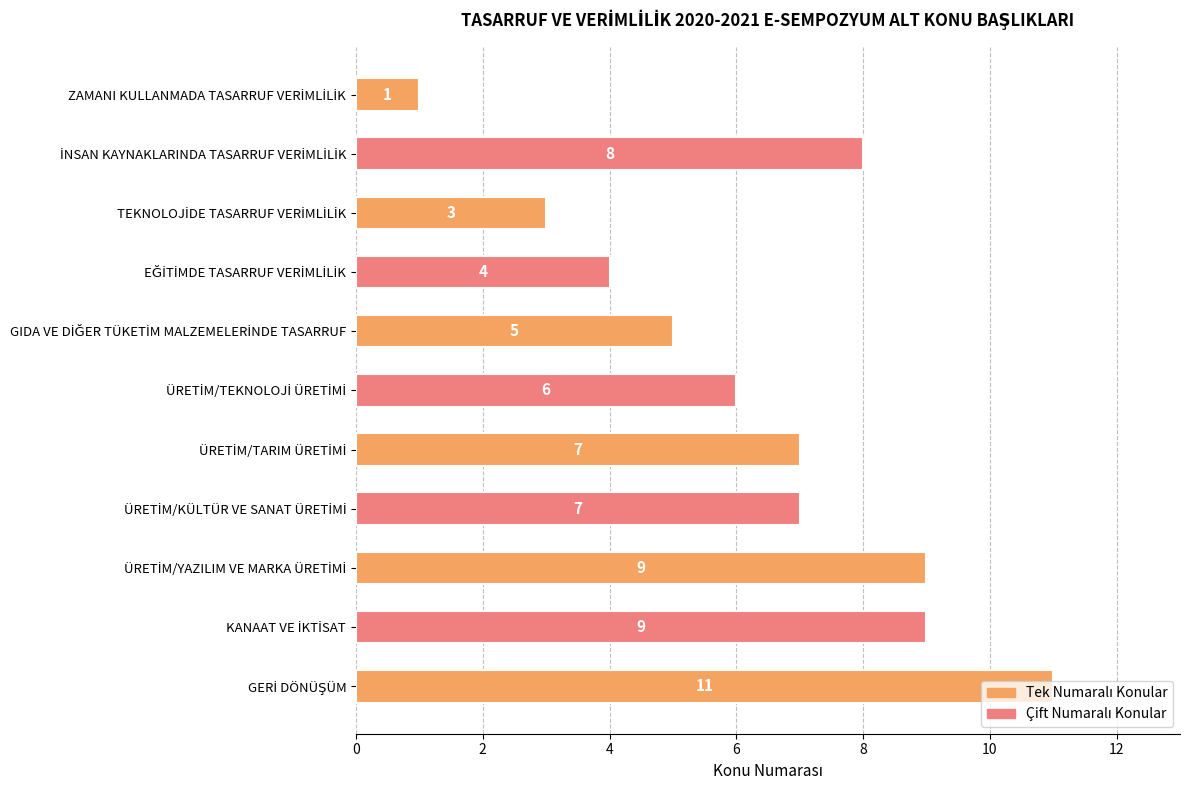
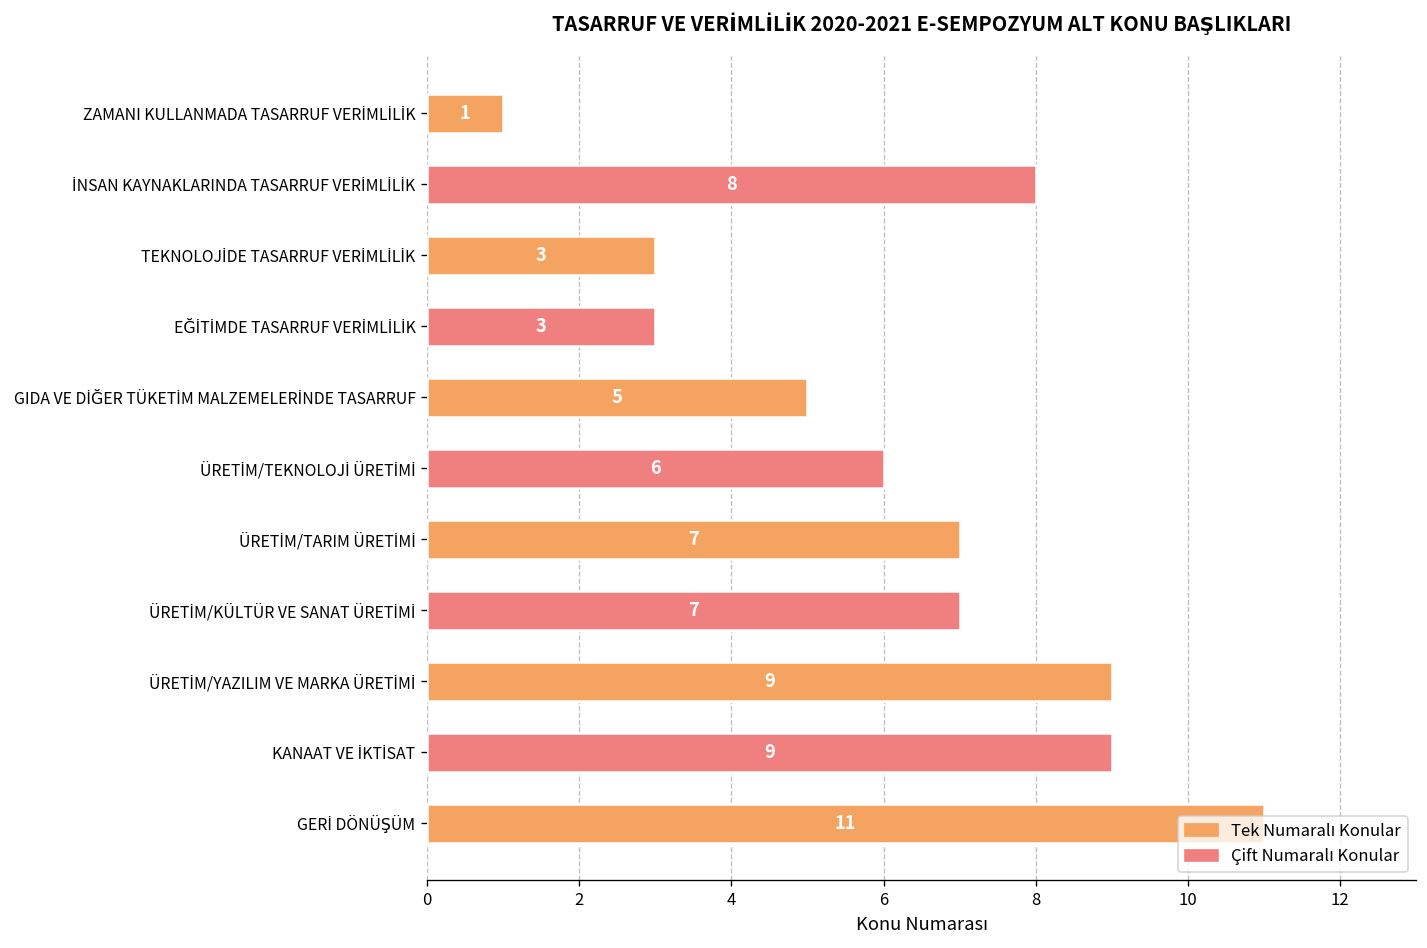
  {
    "ZAMANI KULLANMADA TASARRUF VERİMLİLİK": 1,
    "İNSAN KAYNAKLARINDA TASARRUF VERİMLİLİK": 8,
    "TEKNOLOJİDE TASARRUF VERİMLİLİK": 3,
-   "EĞİTİMDE TASARRUF VERİMLİLİK": 4,
+   "EĞİTİMDE TASARRUF VERİMLİLİK": 3,
    "GIDA VE DİĞER TÜKETİM MALZEMELERİNDE TASARRUF": 5,
    "ÜRETİM/TEKNOLOJİ ÜRETİMİ": 6,
    "ÜRETİM/TARIM ÜRETİMİ": 7,
    "ÜRETİM/KÜLTÜR VE SANAT ÜRETİMİ": 7,
    "ÜRETİM/YAZILIM VE MARKA ÜRETİMİ": 9,
    "KANAAT VE İKTİSAT": 9
  }
